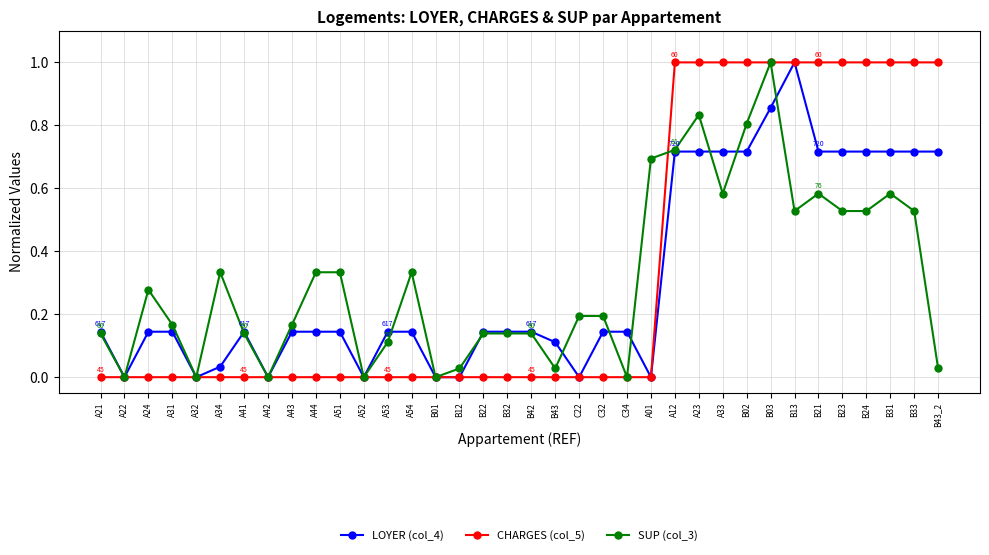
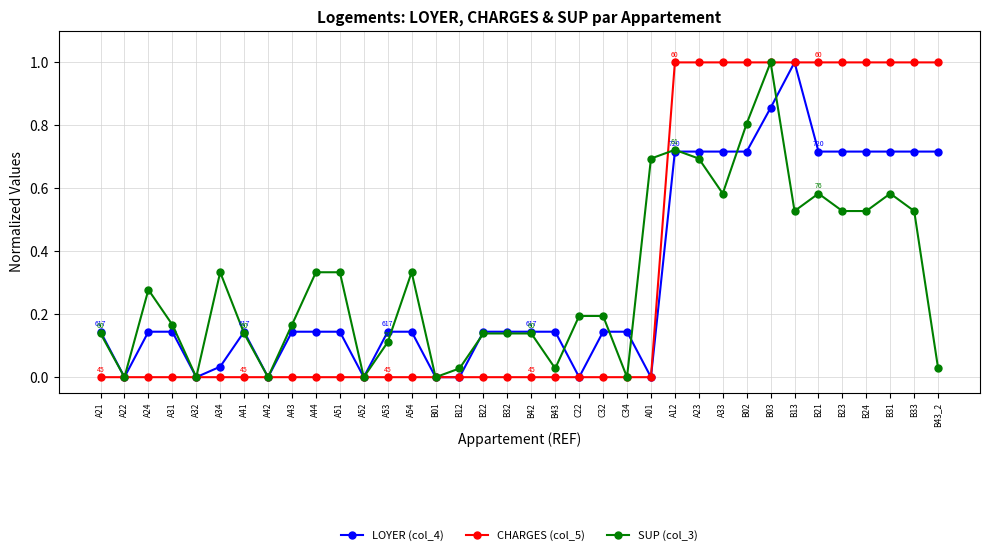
  {
    "LOYER (col_4)": {
      "A24": 0.14,
      "A31": 0.14,
      "A34": 0.03,
      "A43": 0.14,
      "A44": 0.14,
      "A51": 0.14,
      "A54": 0.14,
-     "B43": 0.11,
+     "B43": 0.14,
      "C32": 0.14,
      "C34": 0.14,
      "A23": 0.72,
      "A33": 0.72,
      "B02": 0.72,
      "B03": 0.86,
      "B23": 0.72,
      "B24": 0.72,
      "B31": 0.72,
      "B33": 0.72,
      "B43_2": 0.72
    },
    "CHARGES (col_5)": {
      "A24": 0.00,
      "A31": 0.00,
      "A34": 0.00,
      "A43": 0.00,
      "A44": 0.00,
      "A51": 0.00,
      "A54": 0.00,
      "B22": 0.00,
      "B32": 0.00,
      "B43": 0.00,
      "C32": 0.00,
      "A23": 1.00,
      "A33": 1.00,
      "B02": 1.00,
      "B23": 1.00,
      "B24": 1.00,
      "B31": 1.00,
      "B33": 1.00,
      "B43_2": 1.00
    },
    "SUP (col_3)": {
      "A24": 0.28,
      "A31": 0.17,
      "A34": 0.33,
      "A43": 0.17,
      "A44": 0.33,
      "A51": 0.33,
      "A53": 0.11,
      "A54": 0.33,
      "B12": 0.03,
      "B43": 0.03,
      "C22": 0.19,
      "C32": 0.19,
      "A01": 0.69,
-     "A23": 0.83,
+     "A23": 0.69,
      "A33": 0.58,
      "B02": 0.81,
      "B13": 0.53,
      "B23": 0.53,
      "B24": 0.53,
      "B31": 0.58,
      "B33": 0.53,
      "B43_2": 0.03
    }
  }
